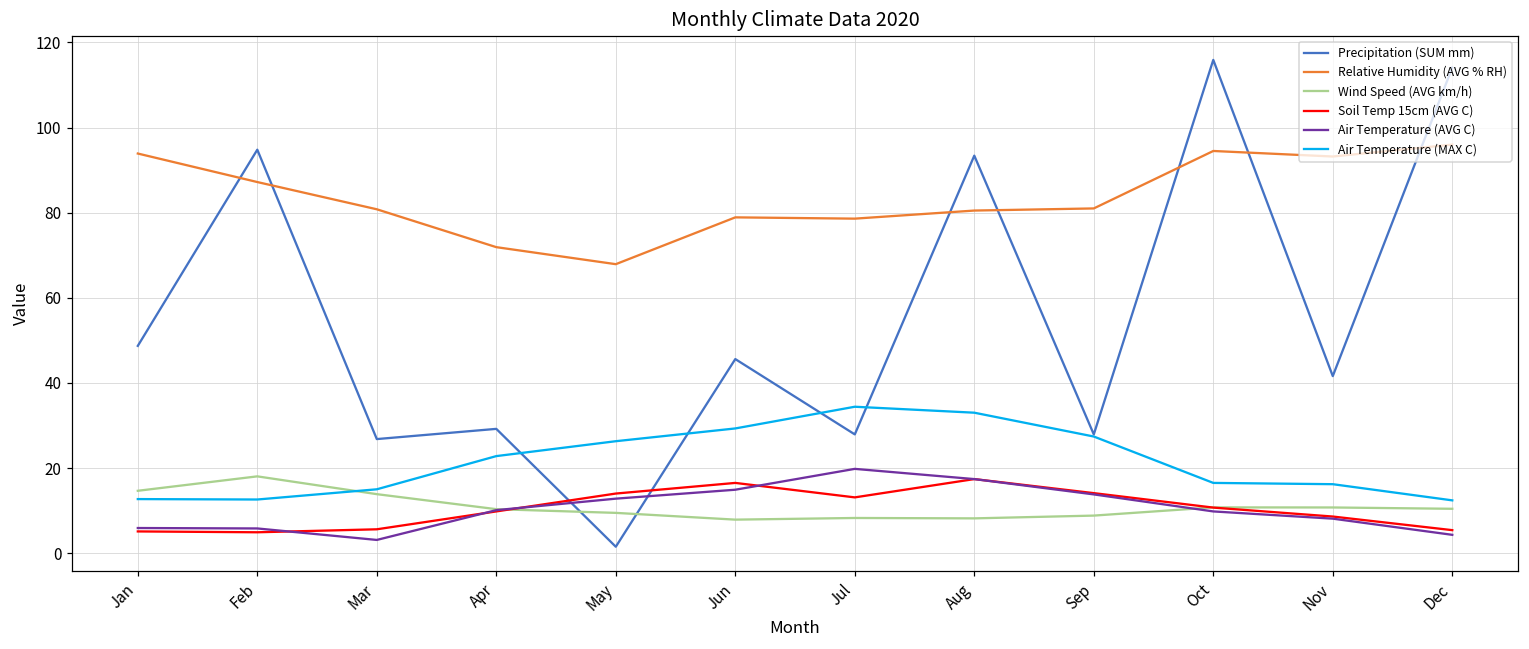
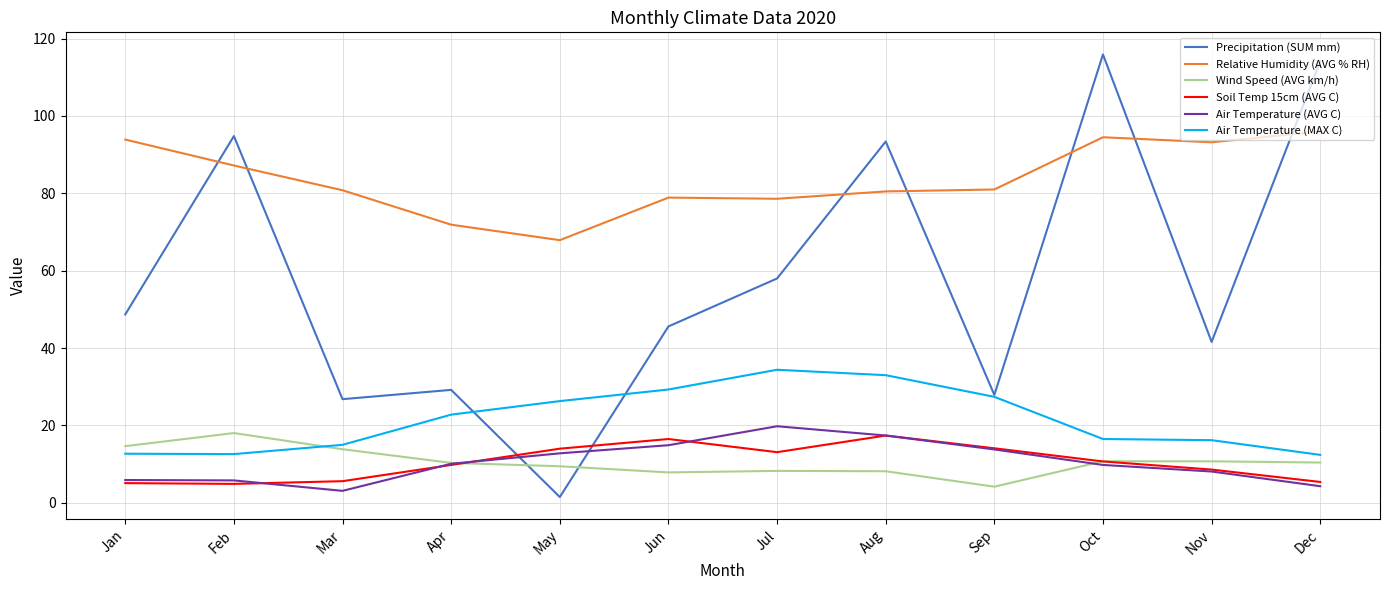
  {
    "Precipitation (SUM mm)": {
      "Jan": 49,
      "Feb": 95,
      "Mar": 27,
      "Apr": 29,
      "May": 2,
      "Jun": 46,
-     "Jul": 28,
+     "Jul": 58,
      "Aug": 93,
      "Oct": 116,
      "Nov": 42
    },
    "Relative Humidity (AVG % RH)": {
      "Jan": 94,
      "Feb": 87,
      "Mar": 81,
      "Apr": 72,
      "May": 68,
      "Jun": 79,
      "Jul": 79,
      "Aug": 81,
      "Sep": 81,
      "Oct": 95,
      "Nov": 93
    },
    "Wind Speed (AVG km/h)": {
      "Jan": 15,
      "Feb": 18,
      "Mar": 14,
      "May": 9,
      "Jun": 8,
      "Jul": 8,
      "Aug": 8,
-     "Sep": 9,
+     "Sep": 4,
      "Nov": 11,
      "Dec": 10
    },
    "Soil Temp 15cm (AVG C)": {
      "Jan": 5,
      "Feb": 5,
      "Mar": 6,
      "May": 14,
      "Jun": 17,
      "Jul": 13,
      "Dec": 5
    },
    "Air Temperature (AVG C)": {
      "Jan": 6,
      "Feb": 6,
      "Mar": 3,
      "May": 13,
      "Jun": 15,
      "Jul": 20,
      "Oct": 10,
      "Dec": 4
    },
    "Air Temperature (MAX C)": {
      "Jan": 13,
      "Feb": 13,
      "Mar": 15,
      "Apr": 23,
      "May": 26,
      "Jun": 29,
      "Jul": 34,
      "Aug": 33,
      "Oct": 17,
      "Nov": 16,
      "Dec": 12
    }
  }
